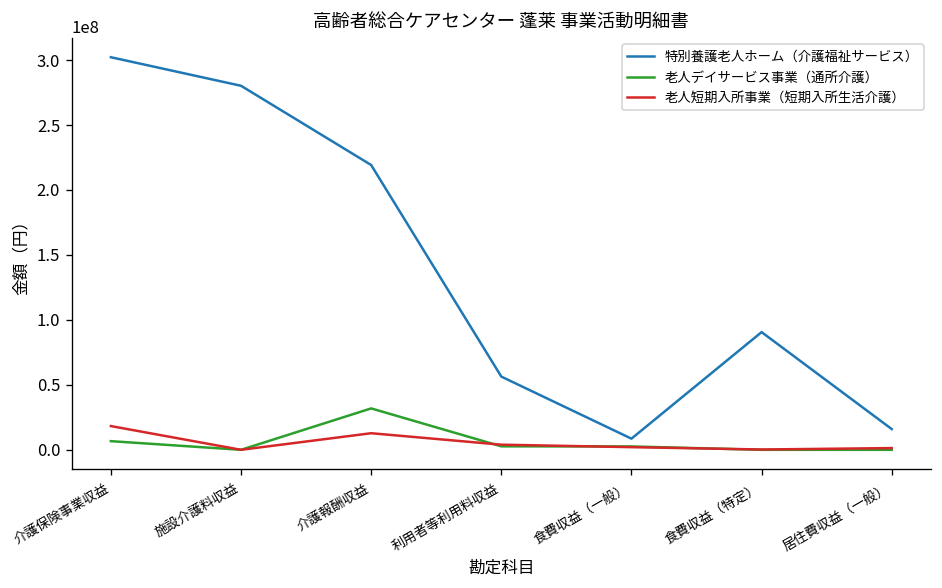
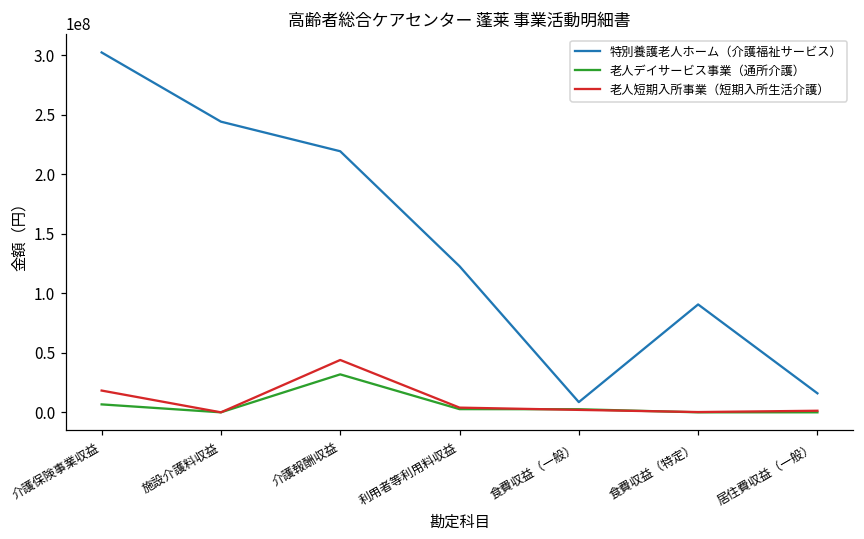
  {
    "特別養護老人ホーム（介護福祉サービス）": {
      "介護保険事業収益": 302000000,
-     "施設介護料収益": 280000000,
+     "施設介護料収益": 244000000,
      "介護報酬収益": 219000000,
-     "利用者等利用料収益": 56000000,
+     "利用者等利用料収益": 123000000,
      "食費収益（一般）": 9000000,
      "食費収益（特定）": 91000000,
      "居住費収益（一般）": 16000000
    },
    "老人デイサービス事業（通所介護）": {
      "介護保険事業収益": 7000000,
      "介護報酬収益": 32000000
    },
    "老人短期入所事業（短期入所生活介護）": {
      "介護保険事業収益": 18000000,
-     "介護報酬収益": 13000000
+     "介護報酬収益": 44000000
    }
  }
